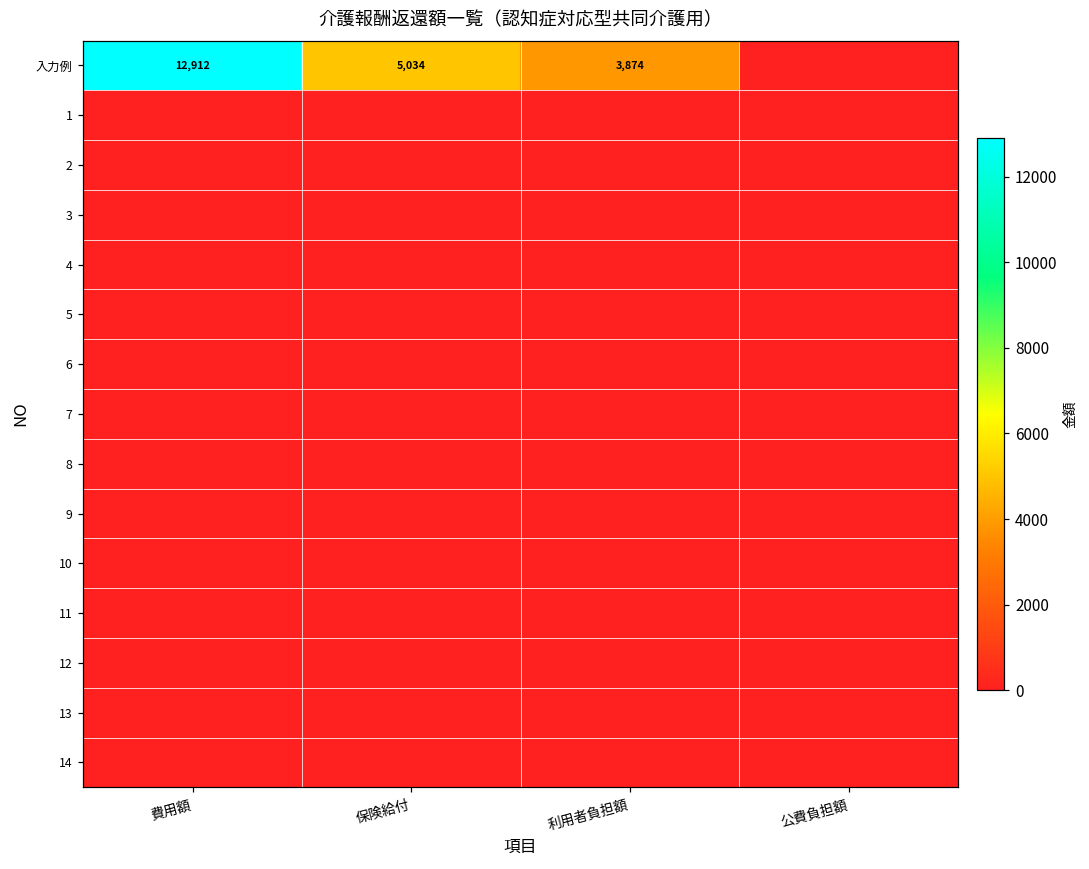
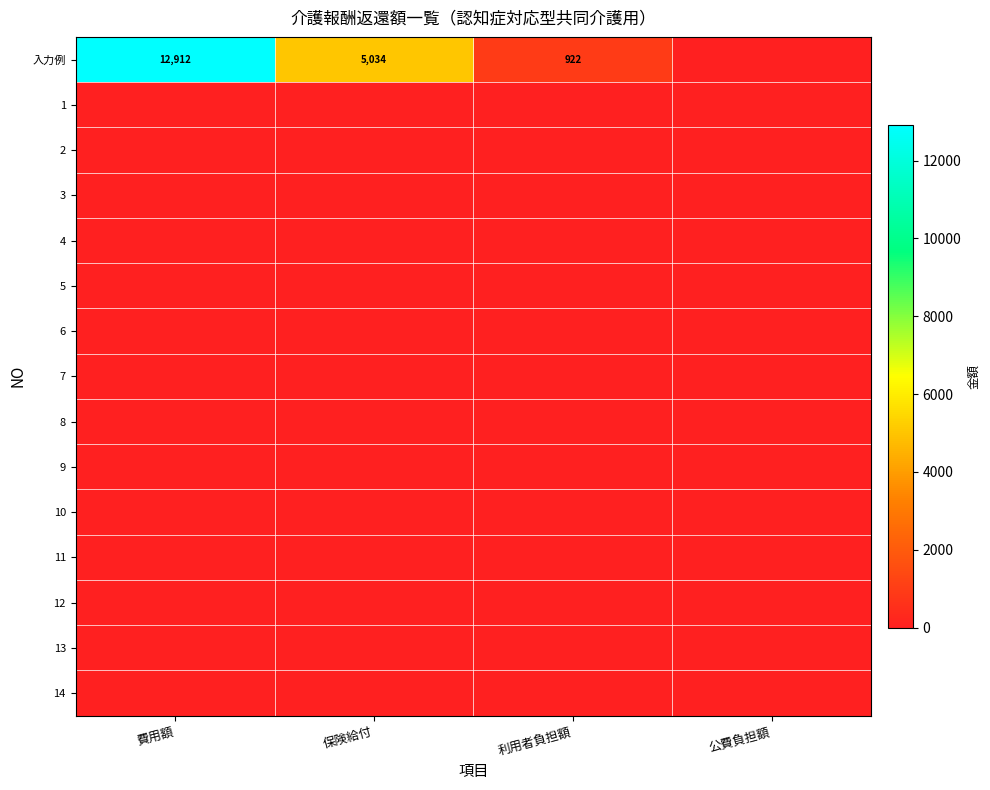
  {
    "入力例": {
      "費用額": "12,912",
      "保険給付": "5,034",
-     "利用者負担額": "3,874"
+     "利用者負担額": "922"
    }
  }
